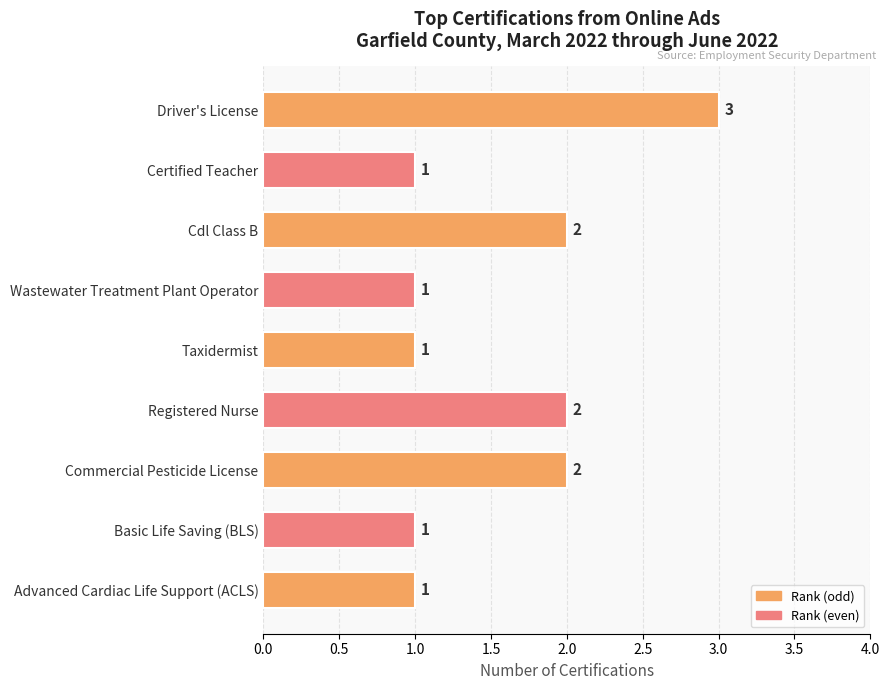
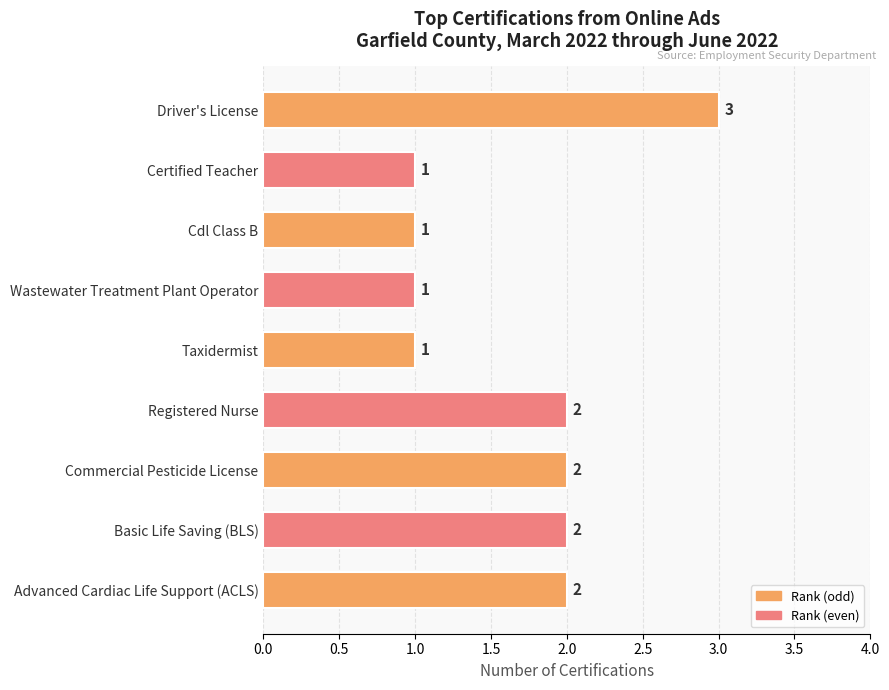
  {
    "Driver's License": 3,
    "Certified Teacher": 1,
-   "Cdl Class B": 2,
+   "Cdl Class B": 1,
    "Wastewater Treatment Plant Operator": 1,
    "Taxidermist": 1,
    "Registered Nurse": 2,
    "Commercial Pesticide License": 2,
-   "Basic Life Saving (BLS)": 1,
-   "Advanced Cardiac Life Support (ACLS)": 1
+   "Basic Life Saving (BLS)": 2,
+   "Advanced Cardiac Life Support (ACLS)": 2
  }
